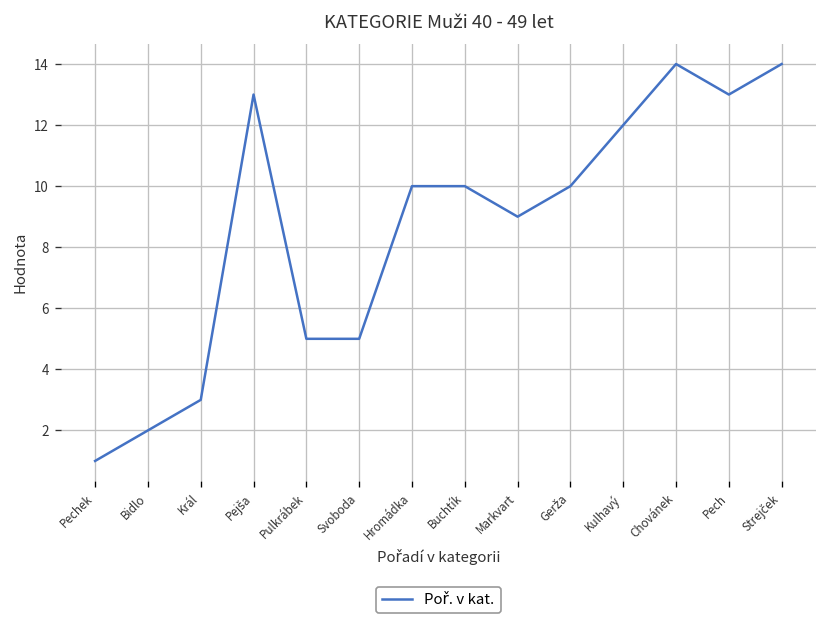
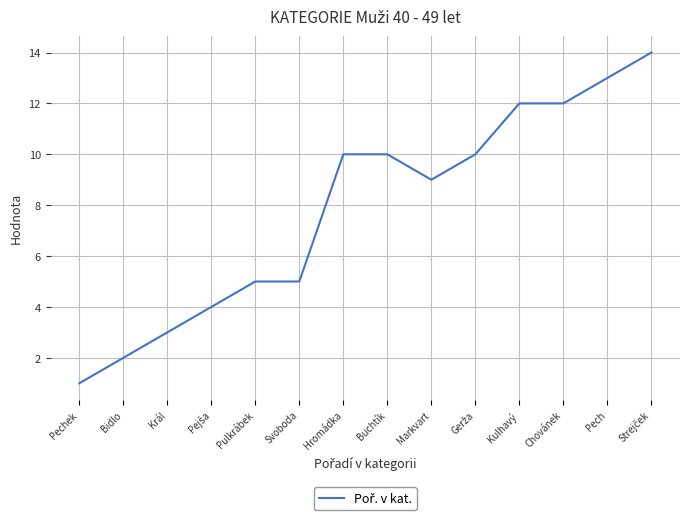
  {
    "Pechek": 1,
    "Bidlo": 2,
    "Král": 3,
-   "Pejša": 13,
+   "Pejša": 4,
    "Pulkrábek": 5,
    "Svoboda": 5,
    "Hromádka": 10,
    "Buchtík": 10,
    "Markvart": 9,
    "Gerža": 10,
    "Kulhavý": 12,
-   "Chovánek": 14,
+   "Chovánek": 12,
    "Pech": 13,
    "Strejček": 14
  }
